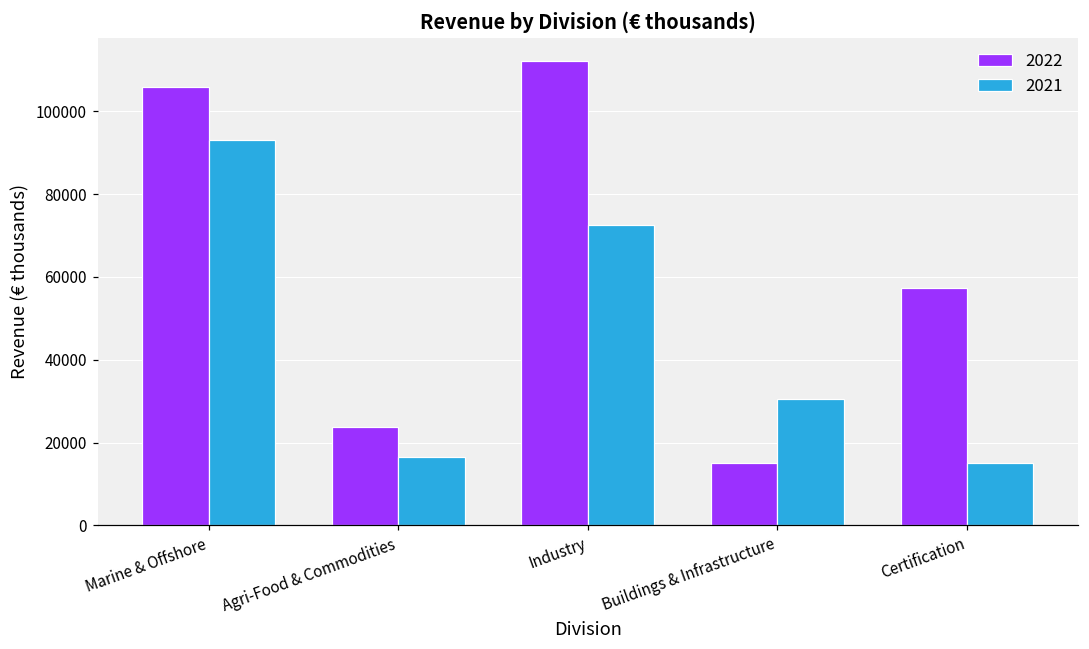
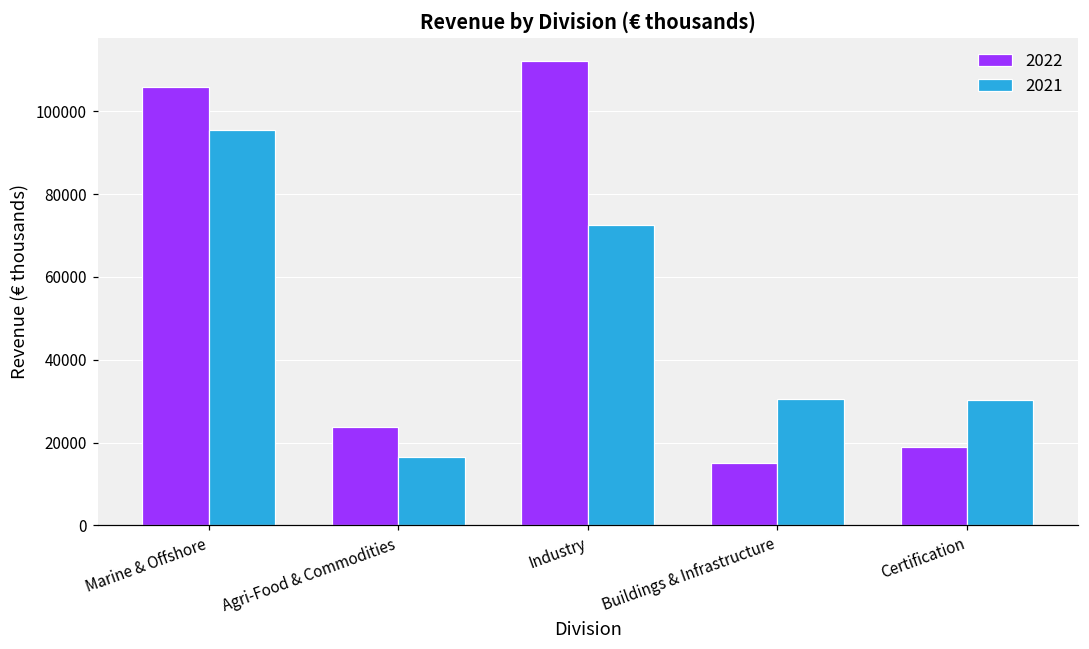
  {
    "2022": {
      "Marine & Offshore": 106000,
      "Agri-Food & Commodities": 24000,
      "Industry": 112000,
      "Buildings & Infrastructure": 15000,
-     "Certification": 57000
+     "Certification": 19000
    },
    "2021": {
-     "Marine & Offshore": 93000,
+     "Marine & Offshore": 95000,
      "Agri-Food & Commodities": 17000,
      "Industry": 72000,
      "Buildings & Infrastructure": 31000,
-     "Certification": 15000
+     "Certification": 30000
    }
  }
